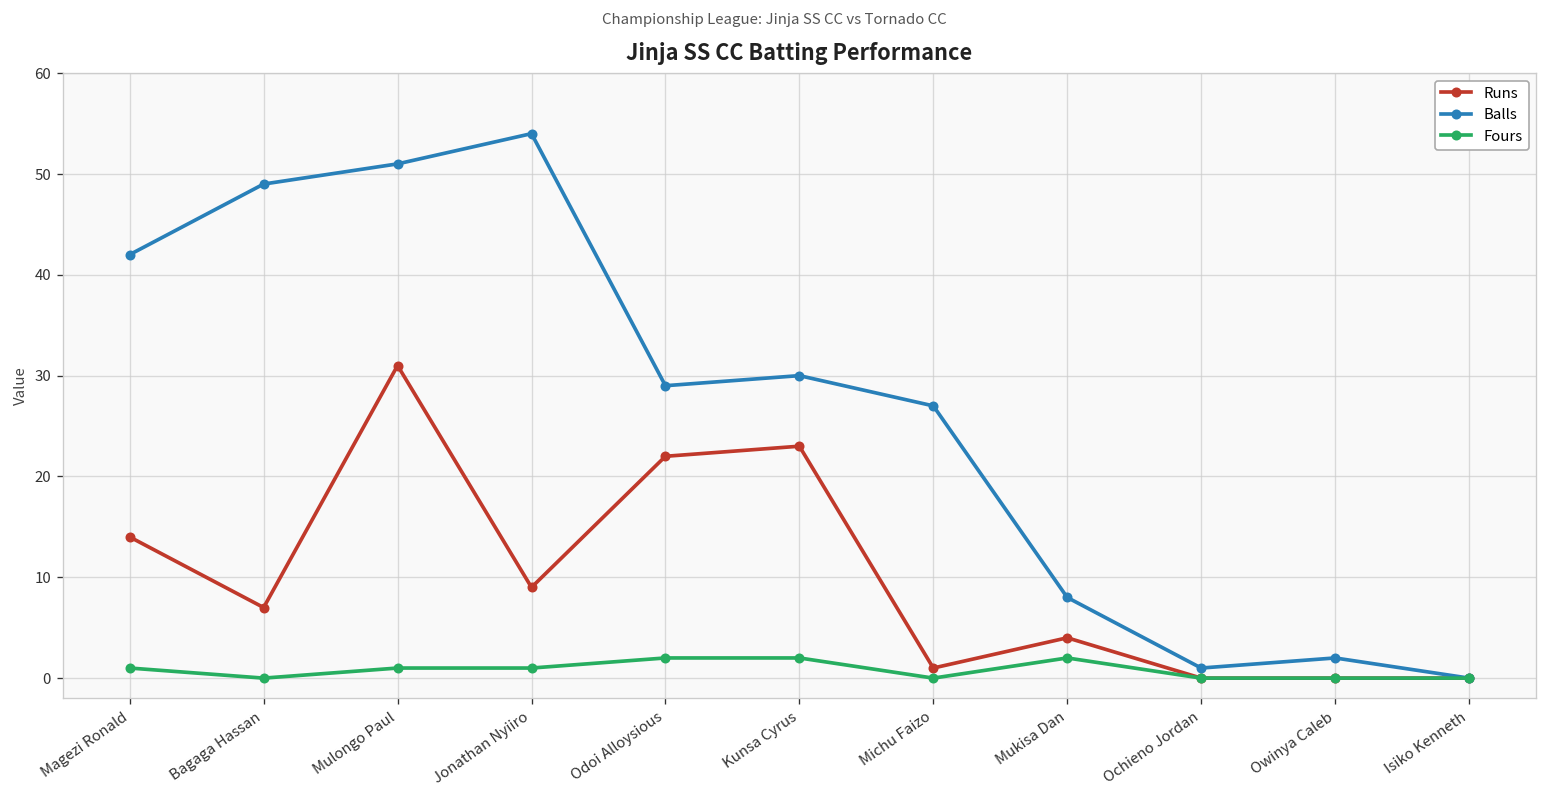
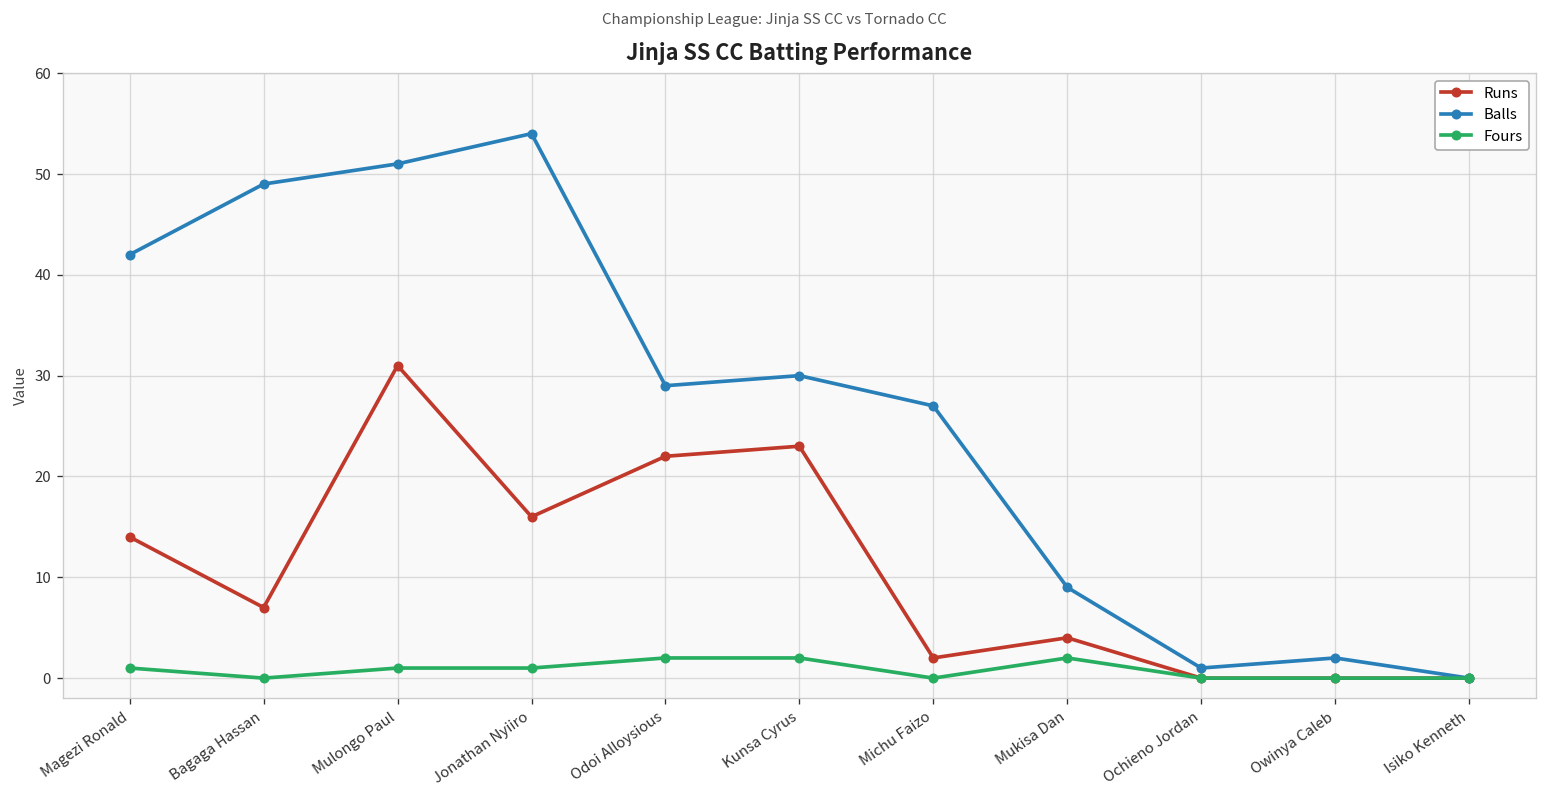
  {
    "Runs": {
      "Magezi Ronald": 14,
      "Bagaga Hassan": 7,
      "Mulongo Paul": 31,
-     "Jonathan Nyiiro": 9,
+     "Jonathan Nyiiro": 16,
      "Odoi Alloysious": 22,
      "Kunsa Cyrus": 23,
-     "Michu Faizo": 1,
+     "Michu Faizo": 2,
      "Mukisa Dan": 4
    },
    "Balls": {
      "Magezi Ronald": 42,
      "Bagaga Hassan": 49,
      "Mulongo Paul": 51,
      "Jonathan Nyiiro": 54,
      "Odoi Alloysious": 29,
      "Kunsa Cyrus": 30,
      "Michu Faizo": 27,
-     "Mukisa Dan": 8,
+     "Mukisa Dan": 9,
      "Ochieno Jordan": 1,
      "Owinya Caleb": 2
    },
    "Fours": {
      "Magezi Ronald": 1,
      "Bagaga Hassan": 0,
      "Mulongo Paul": 1,
      "Jonathan Nyiiro": 1,
      "Odoi Alloysious": 2,
      "Kunsa Cyrus": 2,
      "Michu Faizo": 0,
      "Mukisa Dan": 2
    }
  }
